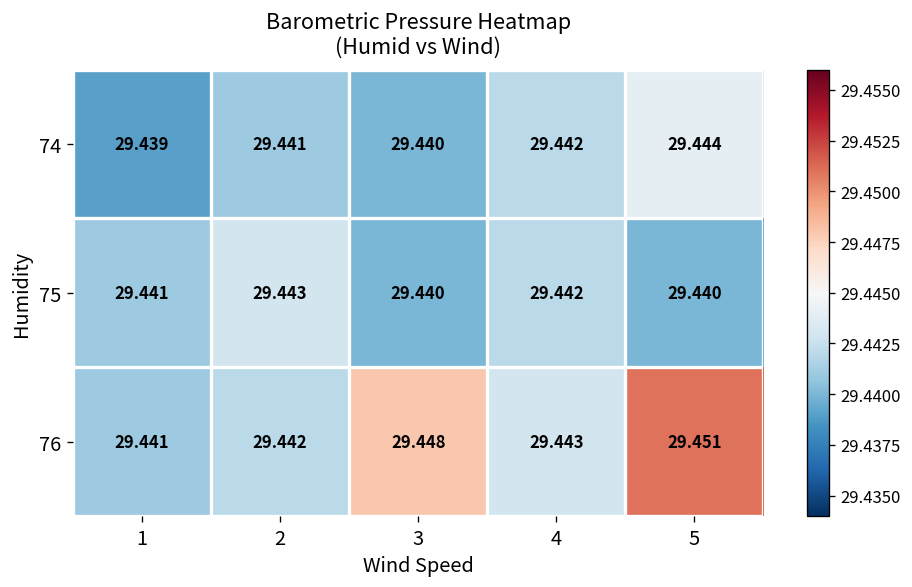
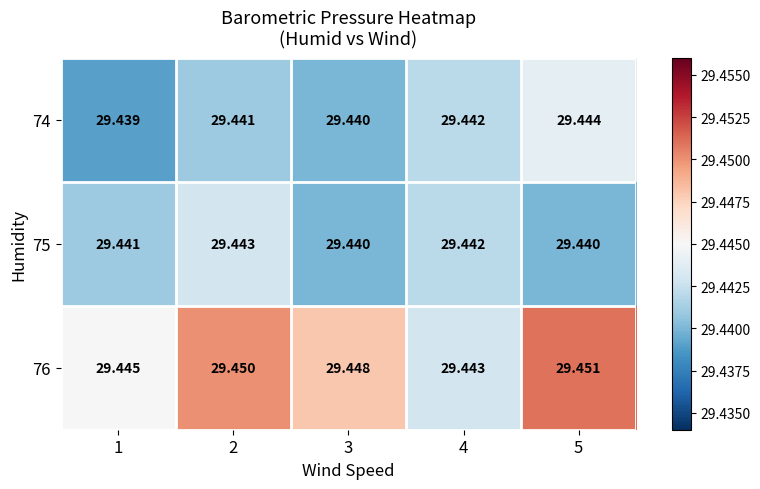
  {
    "74": {
      "1": 29.439,
      "2": 29.441,
      "3": 29.440,
      "4": 29.442,
      "5": 29.444
    },
    "75": {
      "1": 29.441,
      "2": 29.443,
      "3": 29.440,
      "4": 29.442,
      "5": 29.440
    },
    "76": {
-     "1": 29.441,
-     "2": 29.442,
+     "1": 29.445,
+     "2": 29.450,
      "3": 29.448,
      "4": 29.443,
      "5": 29.451
    }
  }
